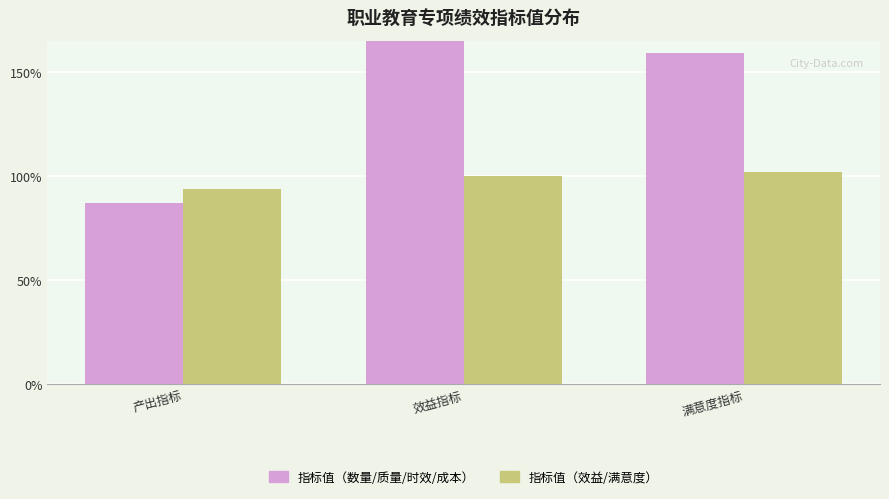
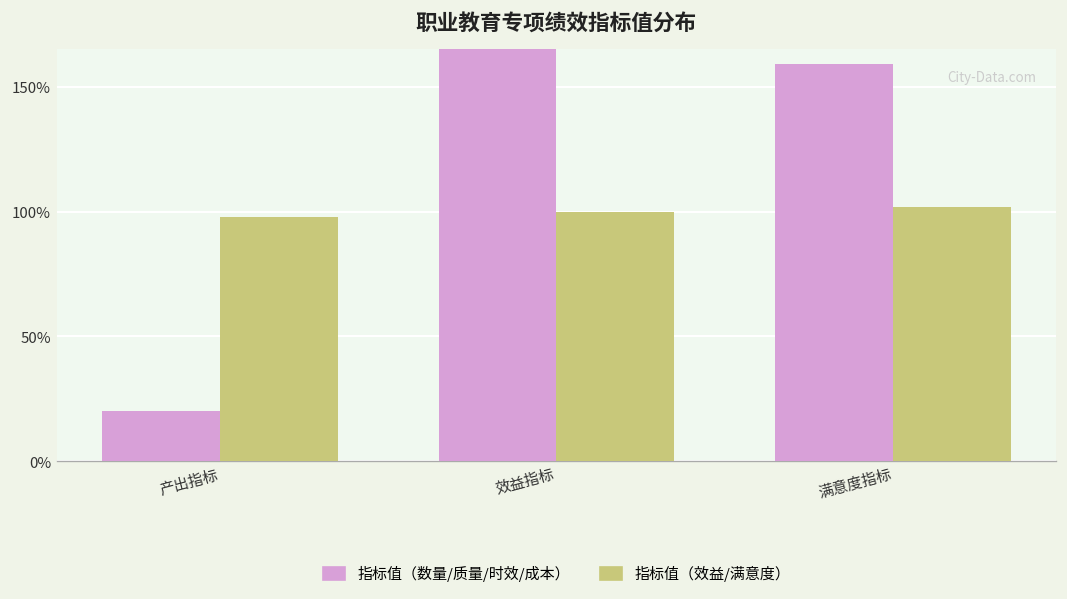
  {
    "指标值（数量/质量/时效/成本）": {
-     "产出指标": "87%",
+     "产出指标": "20%",
      "满意度指标": "159%"
    },
    "指标值（效益/满意度）": {
-     "产出指标": "94%",
+     "产出指标": "98%",
      "效益指标": "100%",
      "满意度指标": "102%"
    }
  }
